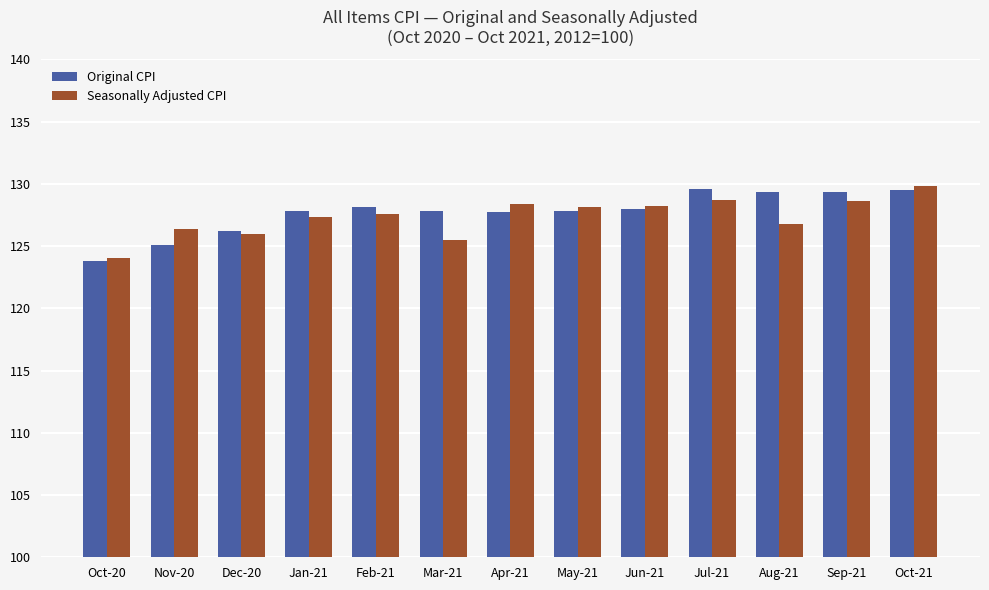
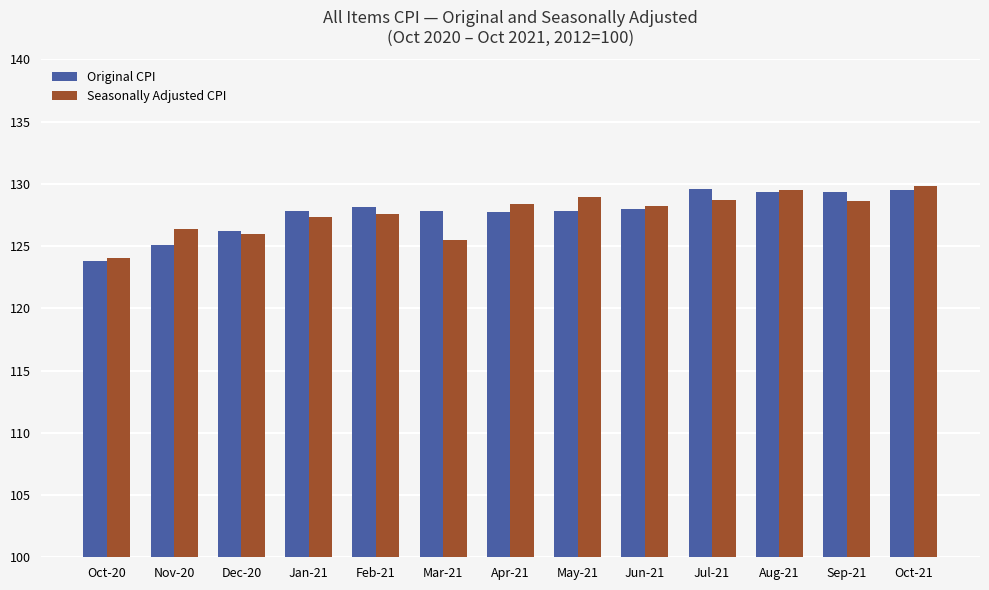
  {
    "Original CPI": {
      "Oct-20": 123.8,
      "Nov-20": 125.1,
      "Dec-20": 126.2,
      "Jan-21": 127.8,
      "Feb-21": 128.1,
      "Mar-21": 127.8,
      "Apr-21": 127.7,
      "May-21": 127.8,
      "Jun-21": 128.0,
      "Jul-21": 129.6,
      "Aug-21": 129.3,
      "Sep-21": 129.3,
      "Oct-21": 129.5
    },
    "Seasonally Adjusted CPI": {
      "Oct-20": 124.0,
      "Nov-20": 126.4,
      "Dec-20": 126.0,
      "Jan-21": 127.3,
      "Feb-21": 127.6,
      "Mar-21": 125.5,
      "Apr-21": 128.4,
-     "May-21": 128.1,
+     "May-21": 128.9,
      "Jun-21": 128.2,
      "Jul-21": 128.7,
-     "Aug-21": 126.8,
+     "Aug-21": 129.5,
      "Sep-21": 128.6,
      "Oct-21": 129.8
    }
  }
